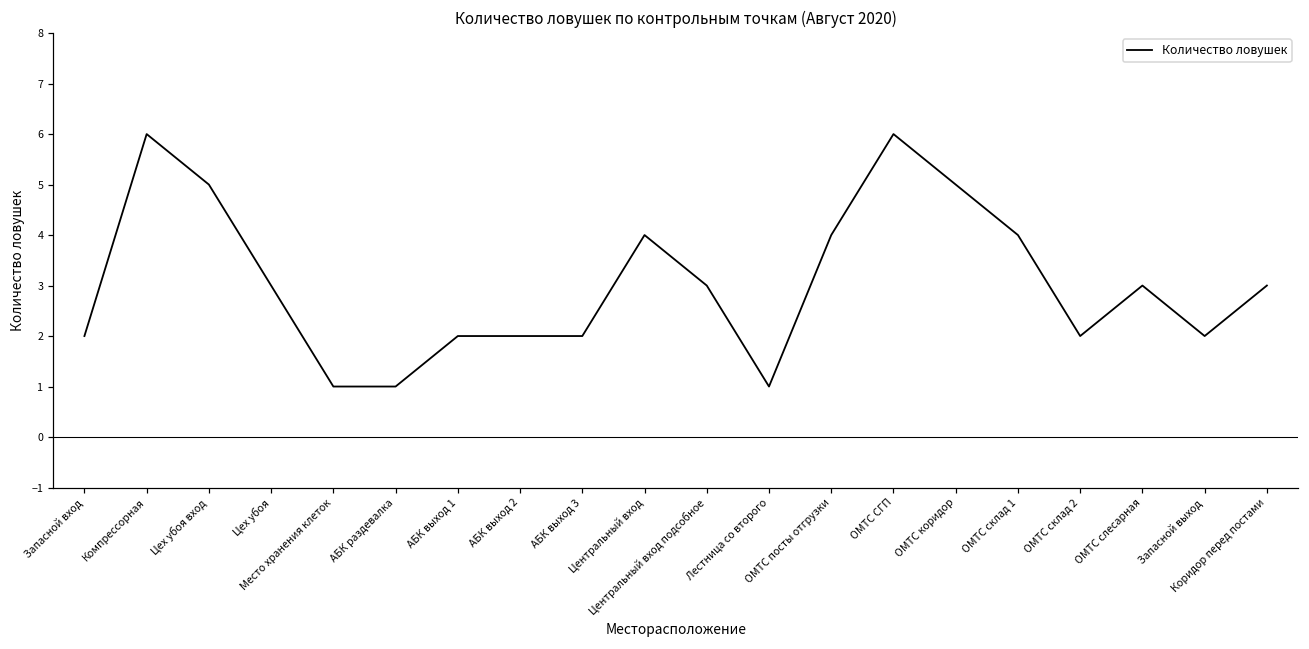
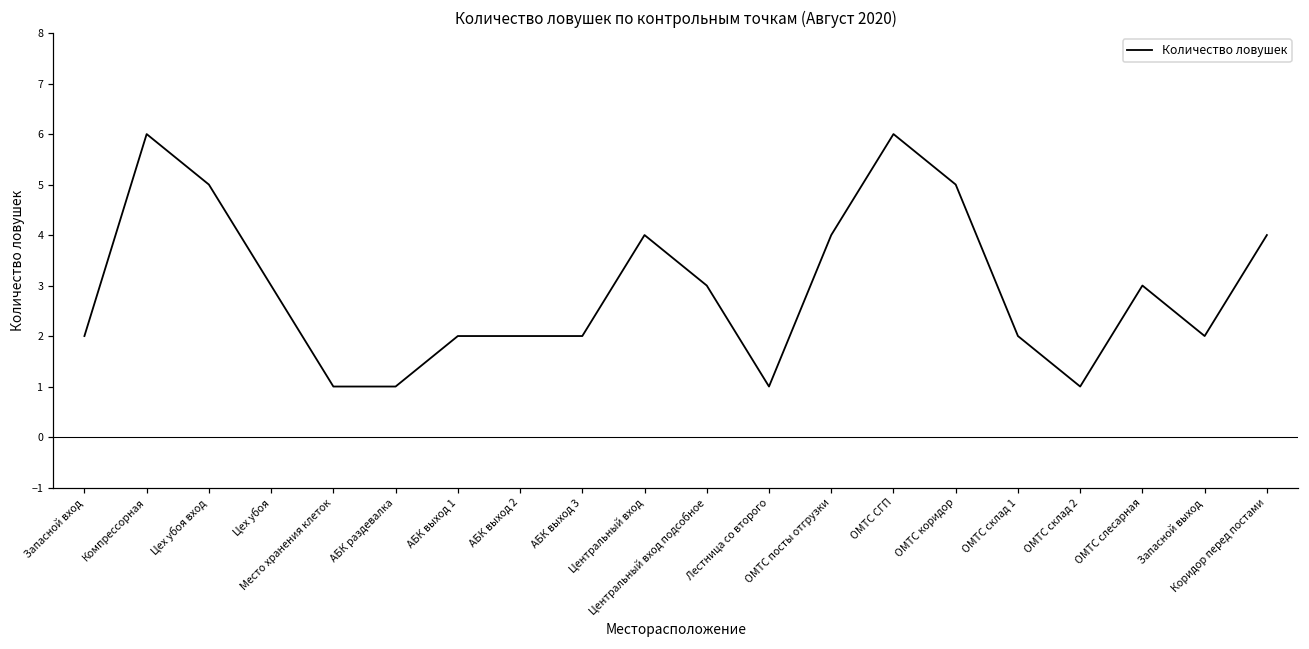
  {
    "Запасной вход": 2,
    "Компрессорная": 6,
    "Цех убоя вход": 5,
    "Цех убоя": 3,
    "Место хранения клеток": 1,
    "АБК раздевалка": 1,
    "АБК выход 1": 2,
    "АБК выход 2": 2,
    "АБК выход 3": 2,
    "Центральный вход": 4,
    "Центральный вход подсобное": 3,
    "Лестница со второго": 1,
    "ОМТС посты отгрузки": 4,
    "ОМТС СГП": 6,
    "ОМТС коридор": 5,
-   "ОМТС склад 1": 4,
-   "ОМТС склад 2": 2,
+   "ОМТС склад 1": 2,
+   "ОМТС склад 2": 1,
    "ОМТС слесарная": 3,
    "Запасной выход": 2,
-   "Коридор перед постами": 3
+   "Коридор перед постами": 4
  }
